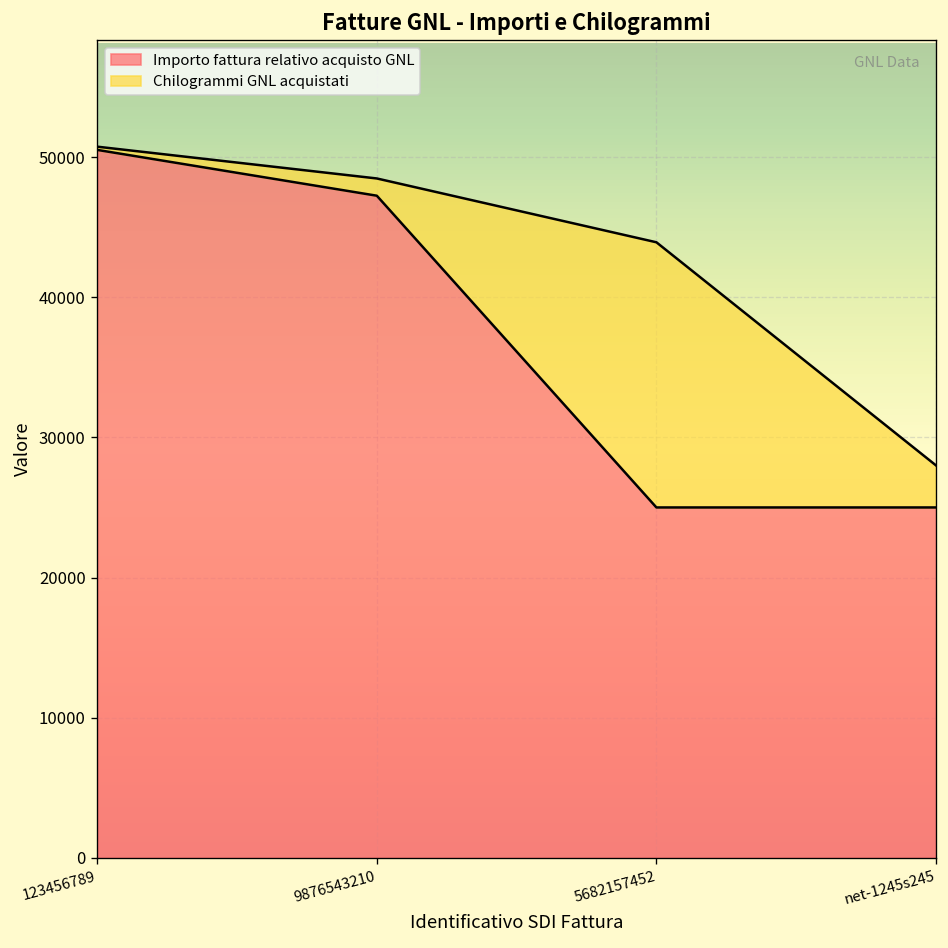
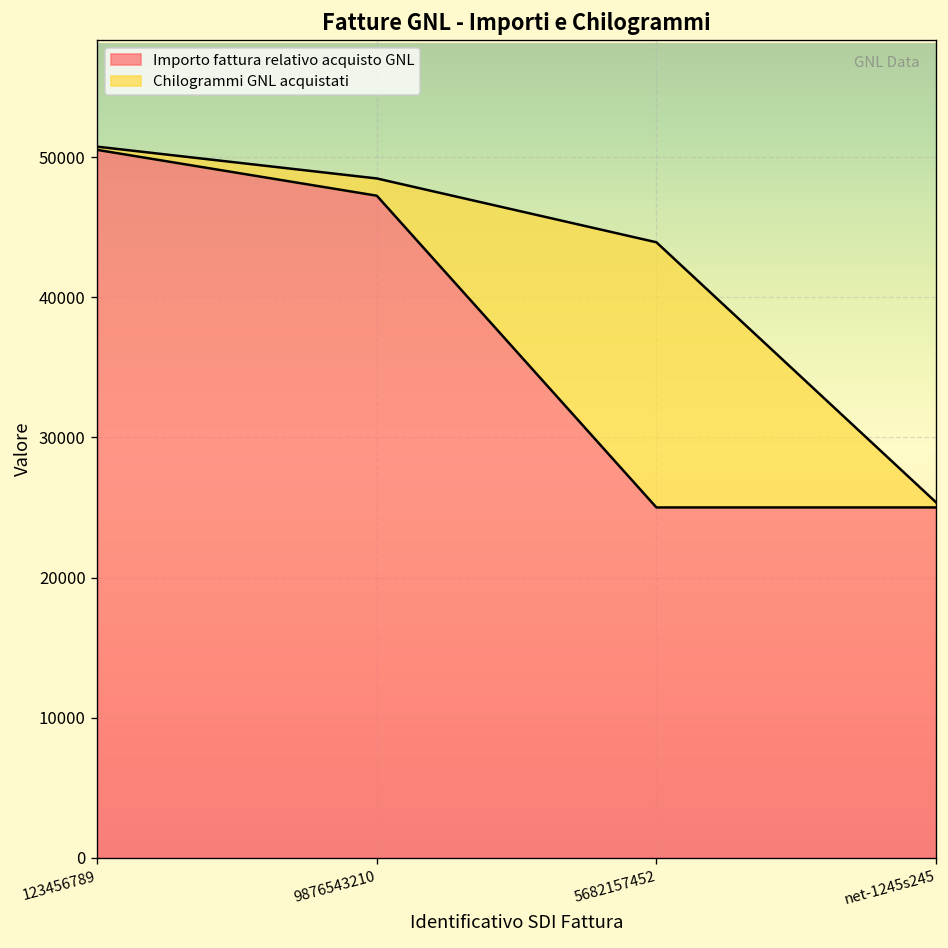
  {
    "Importo fattura relativo acquisto GNL": {
      "123456789": 50500,
      "9876543210": 47200,
      "5682157452": 25000,
      "net-1245s245": 25000
    },
    "Chilogrammi GNL acquistati": {
      "123456789": 200,
      "9876543210": 1200,
      "5682157452": 18900,
-     "net-1245s245": 3000
+     "net-1245s245": 400
    }
  }
